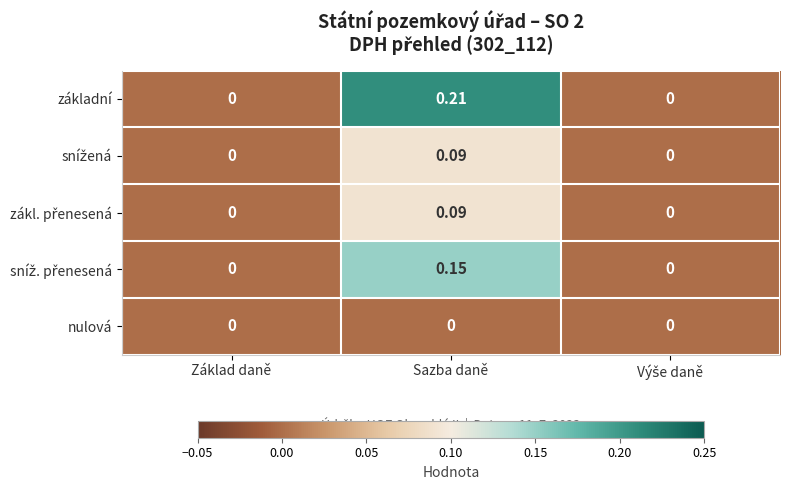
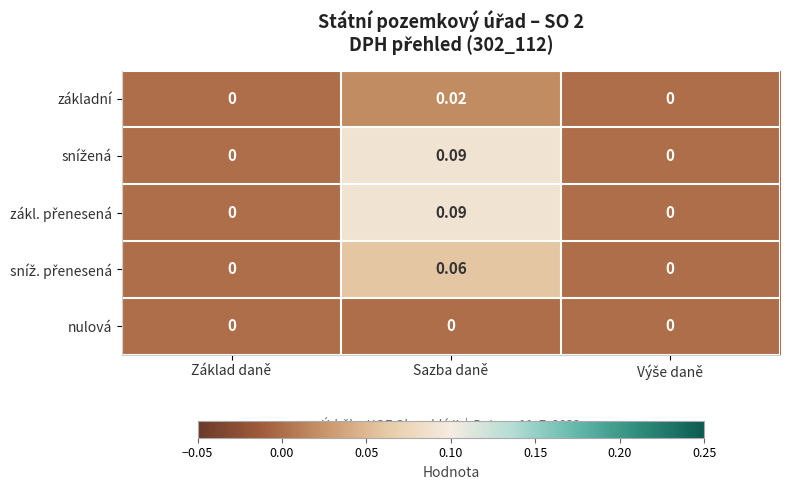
  {
    "základní": {
      "Základ daně": 0,
-     "Sazba daně": 0.21,
+     "Sazba daně": 0.02,
      "Výše daně": 0
    },
    "snížená": {
      "Základ daně": 0,
      "Sazba daně": 0.09,
      "Výše daně": 0
    },
    "zákl. přenesená": {
      "Základ daně": 0,
      "Sazba daně": 0.09,
      "Výše daně": 0
    },
    "sníž. přenesená": {
      "Základ daně": 0,
-     "Sazba daně": 0.15,
+     "Sazba daně": 0.06,
      "Výše daně": 0
    },
    "nulová": {
      "Základ daně": 0,
      "Sazba daně": 0,
      "Výše daně": 0
    }
  }
